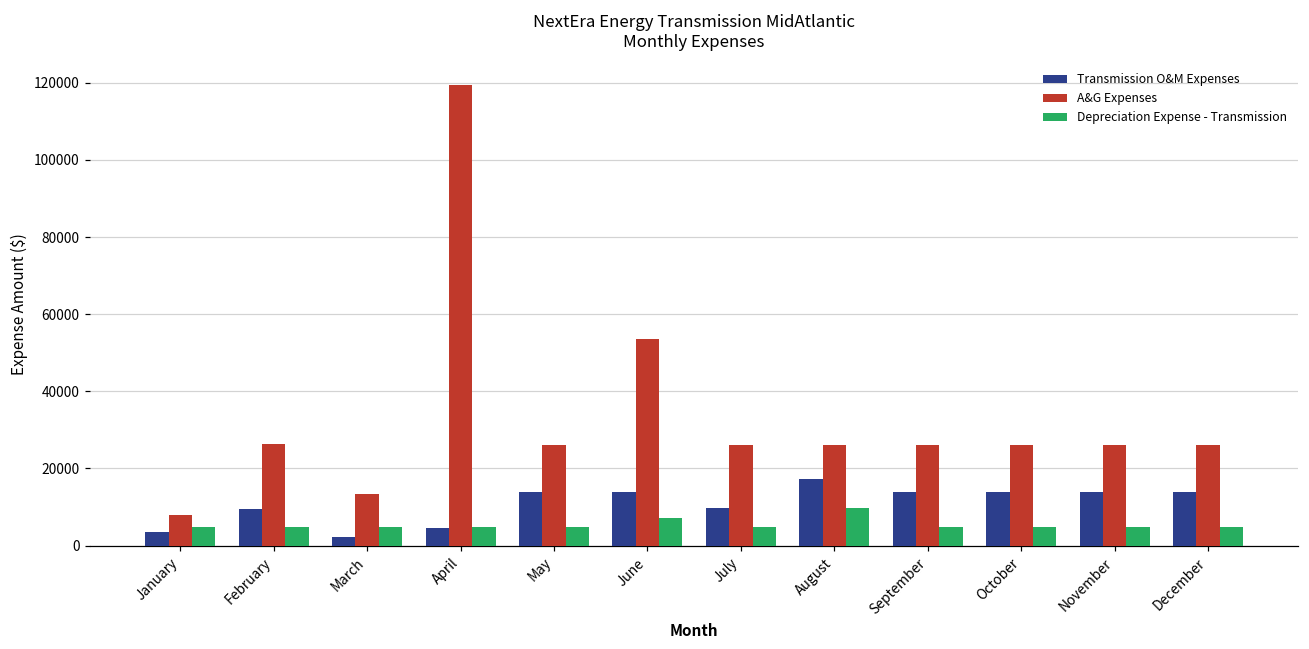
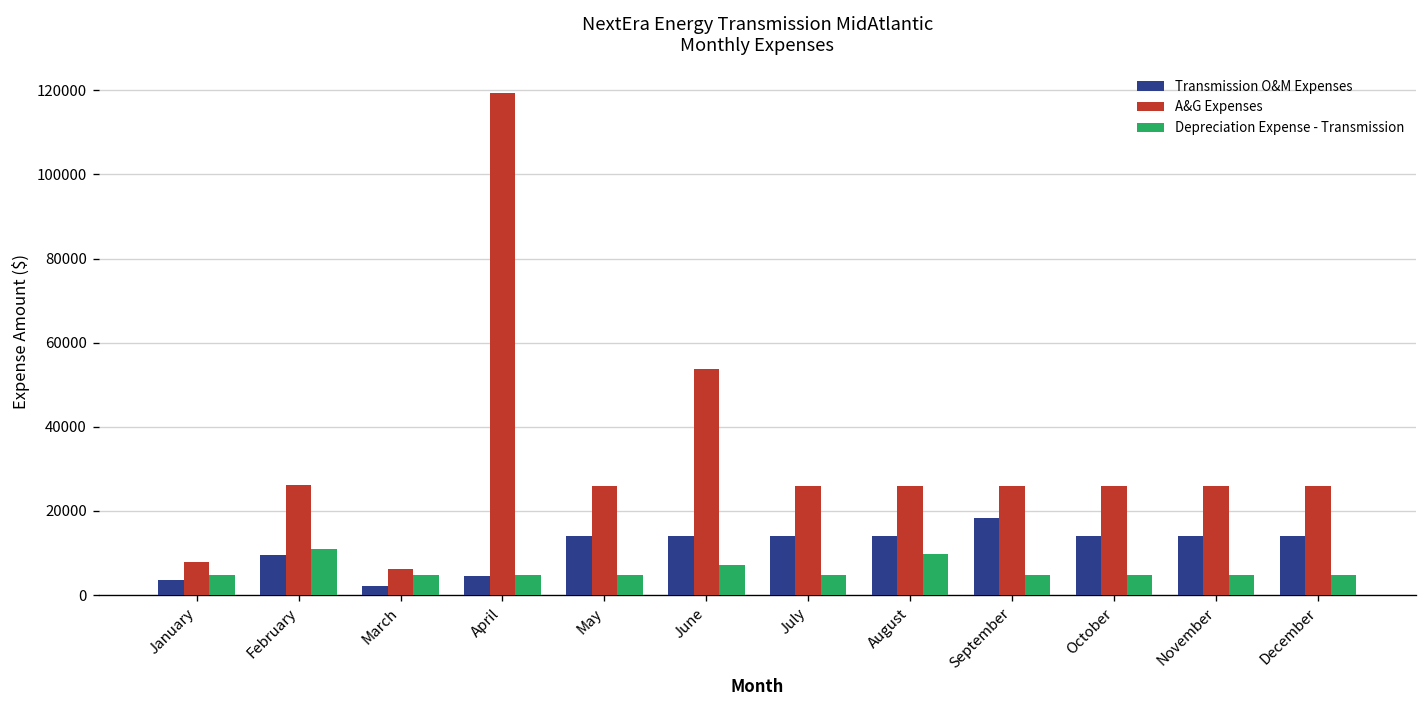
  {
    "Transmission O&M Expenses": {
      "January": 4000,
      "February": 9000,
      "March": 2000,
      "April": 5000,
      "May": 14000,
      "June": 14000,
-     "July": 10000,
-     "August": 17000,
-     "September": 14000,
+     "July": 14000,
+     "August": 14000,
+     "September": 18000,
      "October": 14000,
      "November": 14000,
      "December": 14000
    },
    "A&G Expenses": {
      "January": 8000,
      "February": 26000,
-     "March": 13000,
+     "March": 6000,
      "April": 119000,
      "May": 26000,
      "June": 54000,
      "July": 26000,
      "August": 26000,
      "September": 26000,
      "October": 26000,
      "November": 26000,
      "December": 26000
    },
    "Depreciation Expense - Transmission": {
      "January": 5000,
-     "February": 5000,
+     "February": 11000,
      "March": 5000,
      "April": 5000,
      "May": 5000,
      "June": 7000,
      "July": 5000,
      "August": 10000,
      "September": 5000,
      "October": 5000,
      "November": 5000,
      "December": 5000
    }
  }
